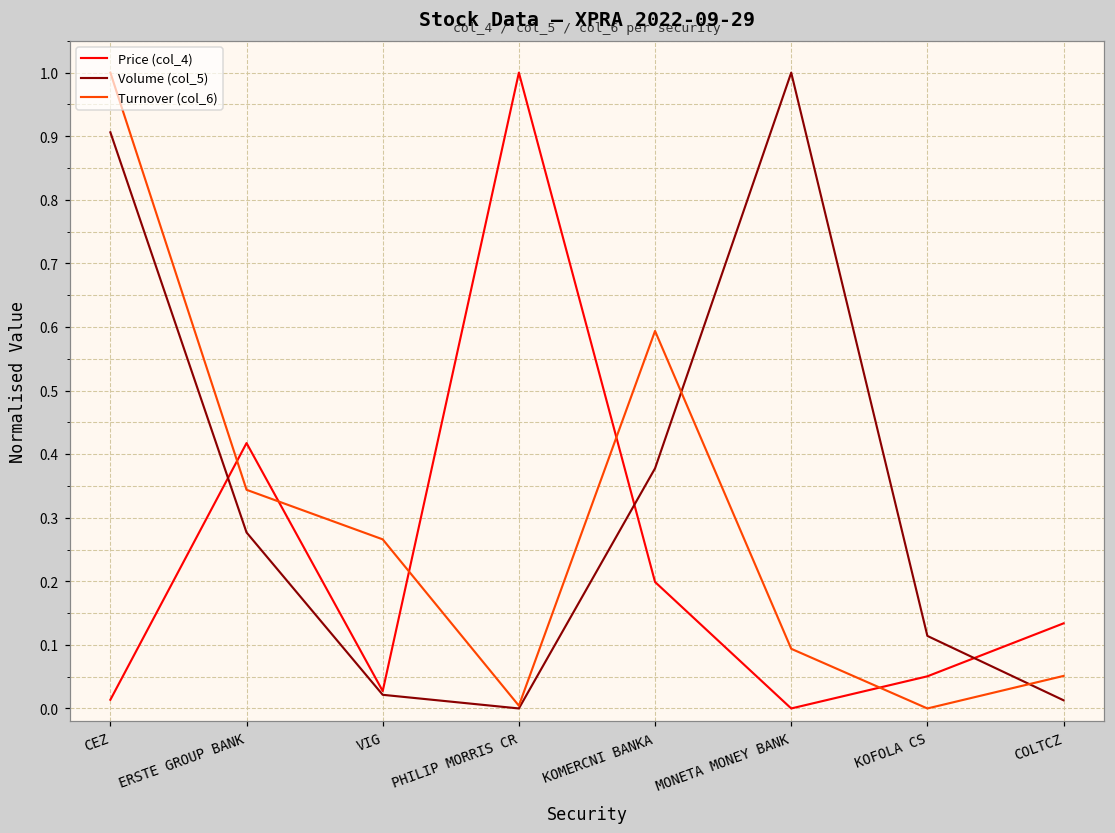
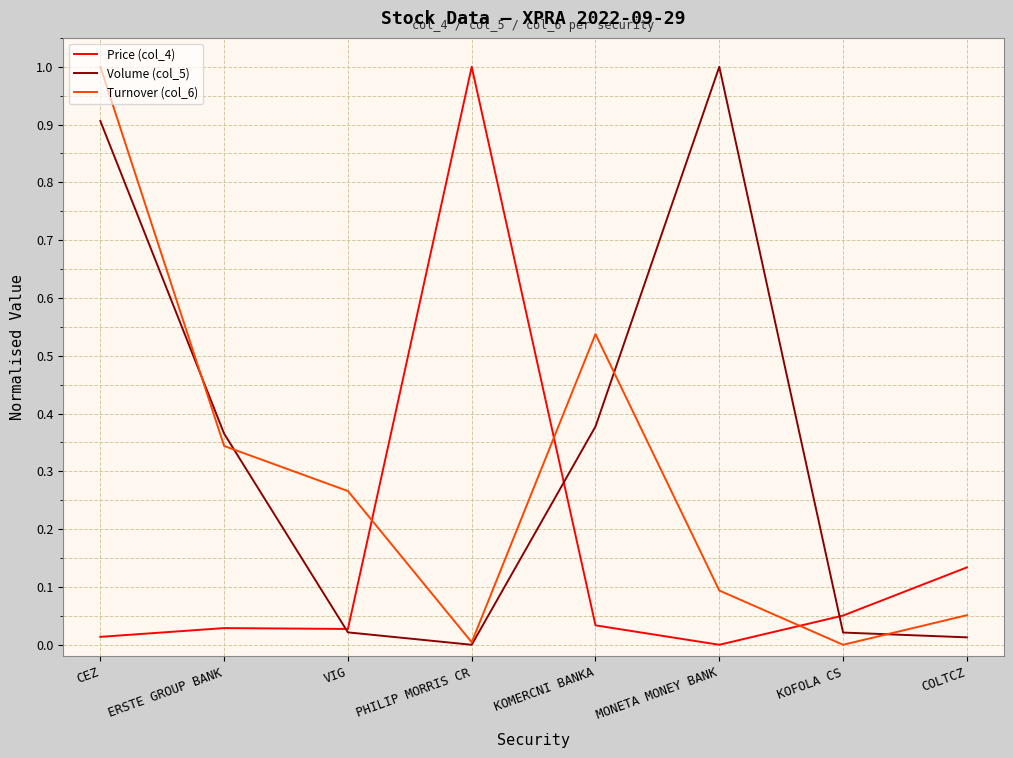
  {
    "Price (col_4)": {
      "CEZ": 0.01,
-     "ERSTE GROUP BANK": 0.42,
+     "ERSTE GROUP BANK": 0.03,
      "VIG": 0.03,
      "PHILIP MORRIS CR": 1.00,
-     "KOMERCNI BANKA": 0.20,
+     "KOMERCNI BANKA": 0.03,
      "MONETA MONEY BANK": 0.00,
      "KOFOLA CS": 0.05,
      "COLTCZ": 0.13
    },
    "Volume (col_5)": {
      "CEZ": 0.91,
-     "ERSTE GROUP BANK": 0.28,
+     "ERSTE GROUP BANK": 0.37,
      "VIG": 0.02,
      "KOMERCNI BANKA": 0.38,
      "MONETA MONEY BANK": 1.00,
-     "KOFOLA CS": 0.11,
+     "KOFOLA CS": 0.02,
      "COLTCZ": 0.01
    },
    "Turnover (col_6)": {
      "ERSTE GROUP BANK": 0.34,
      "VIG": 0.27,
-     "KOMERCNI BANKA": 0.59,
+     "KOMERCNI BANKA": 0.54,
      "MONETA MONEY BANK": 0.09,
      "KOFOLA CS": 0.00,
      "COLTCZ": 0.05
    }
  }
